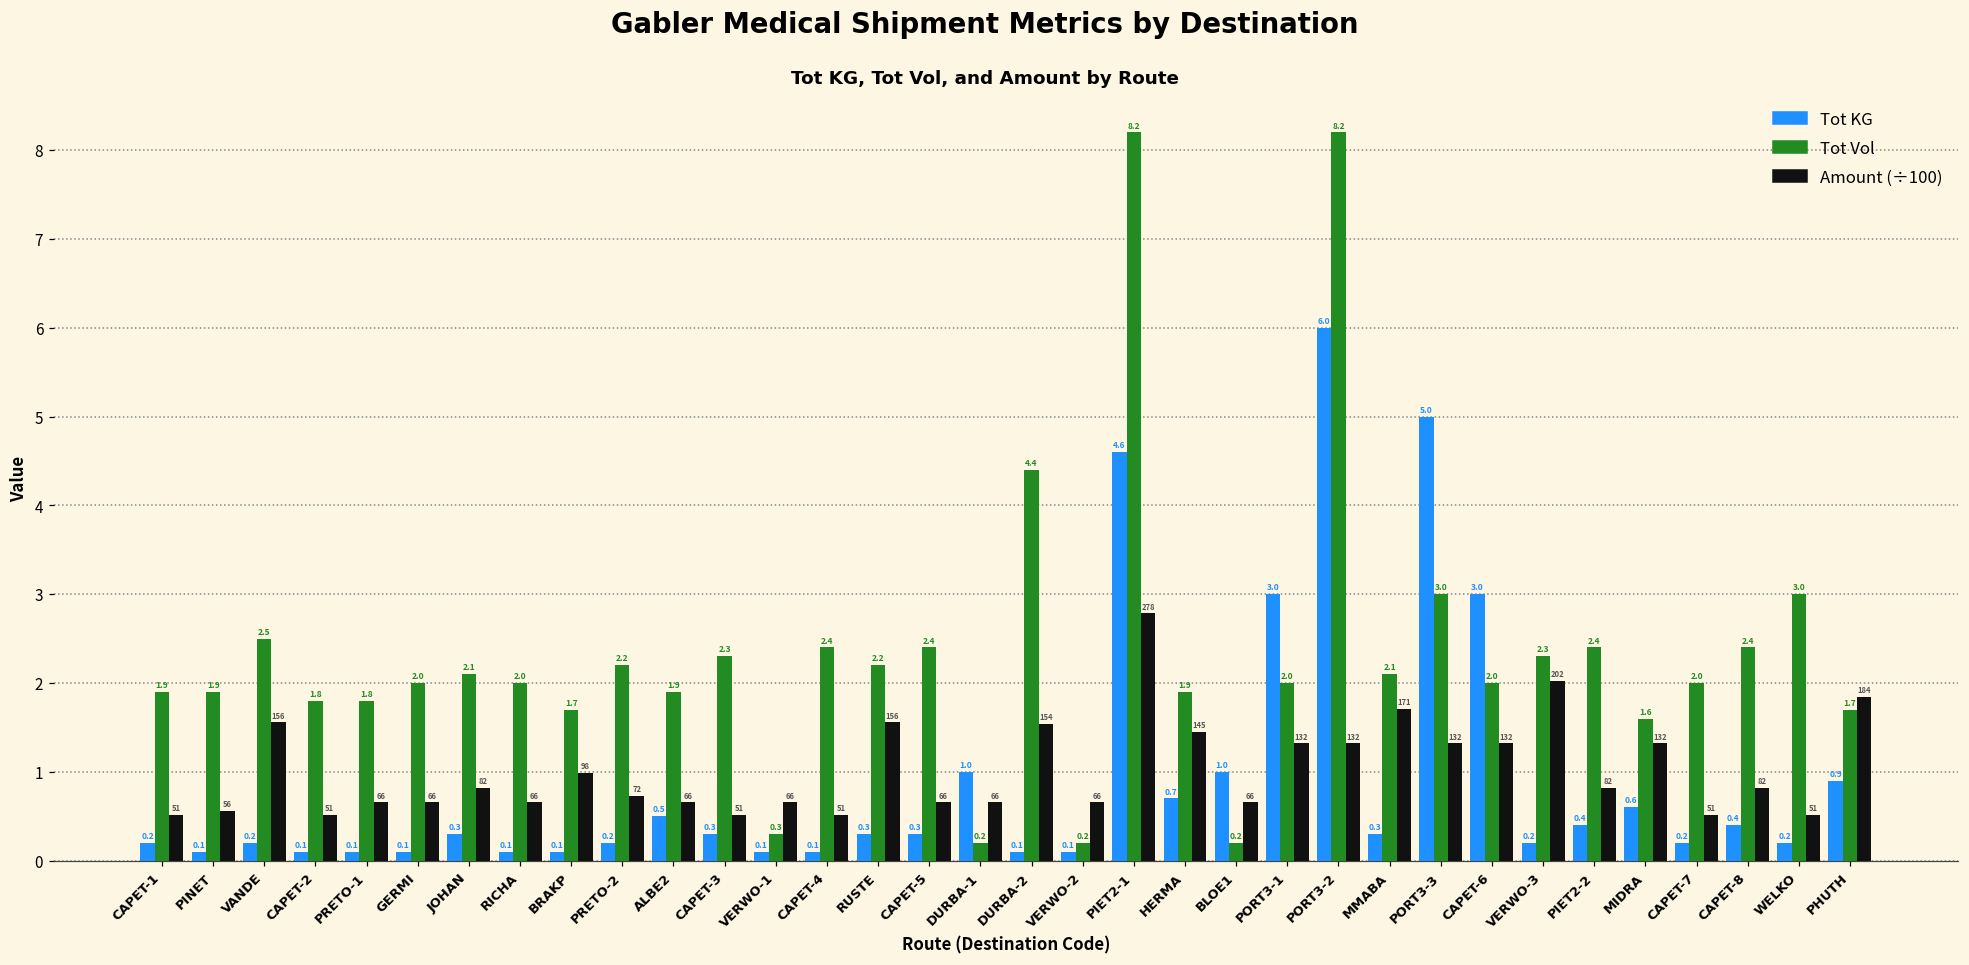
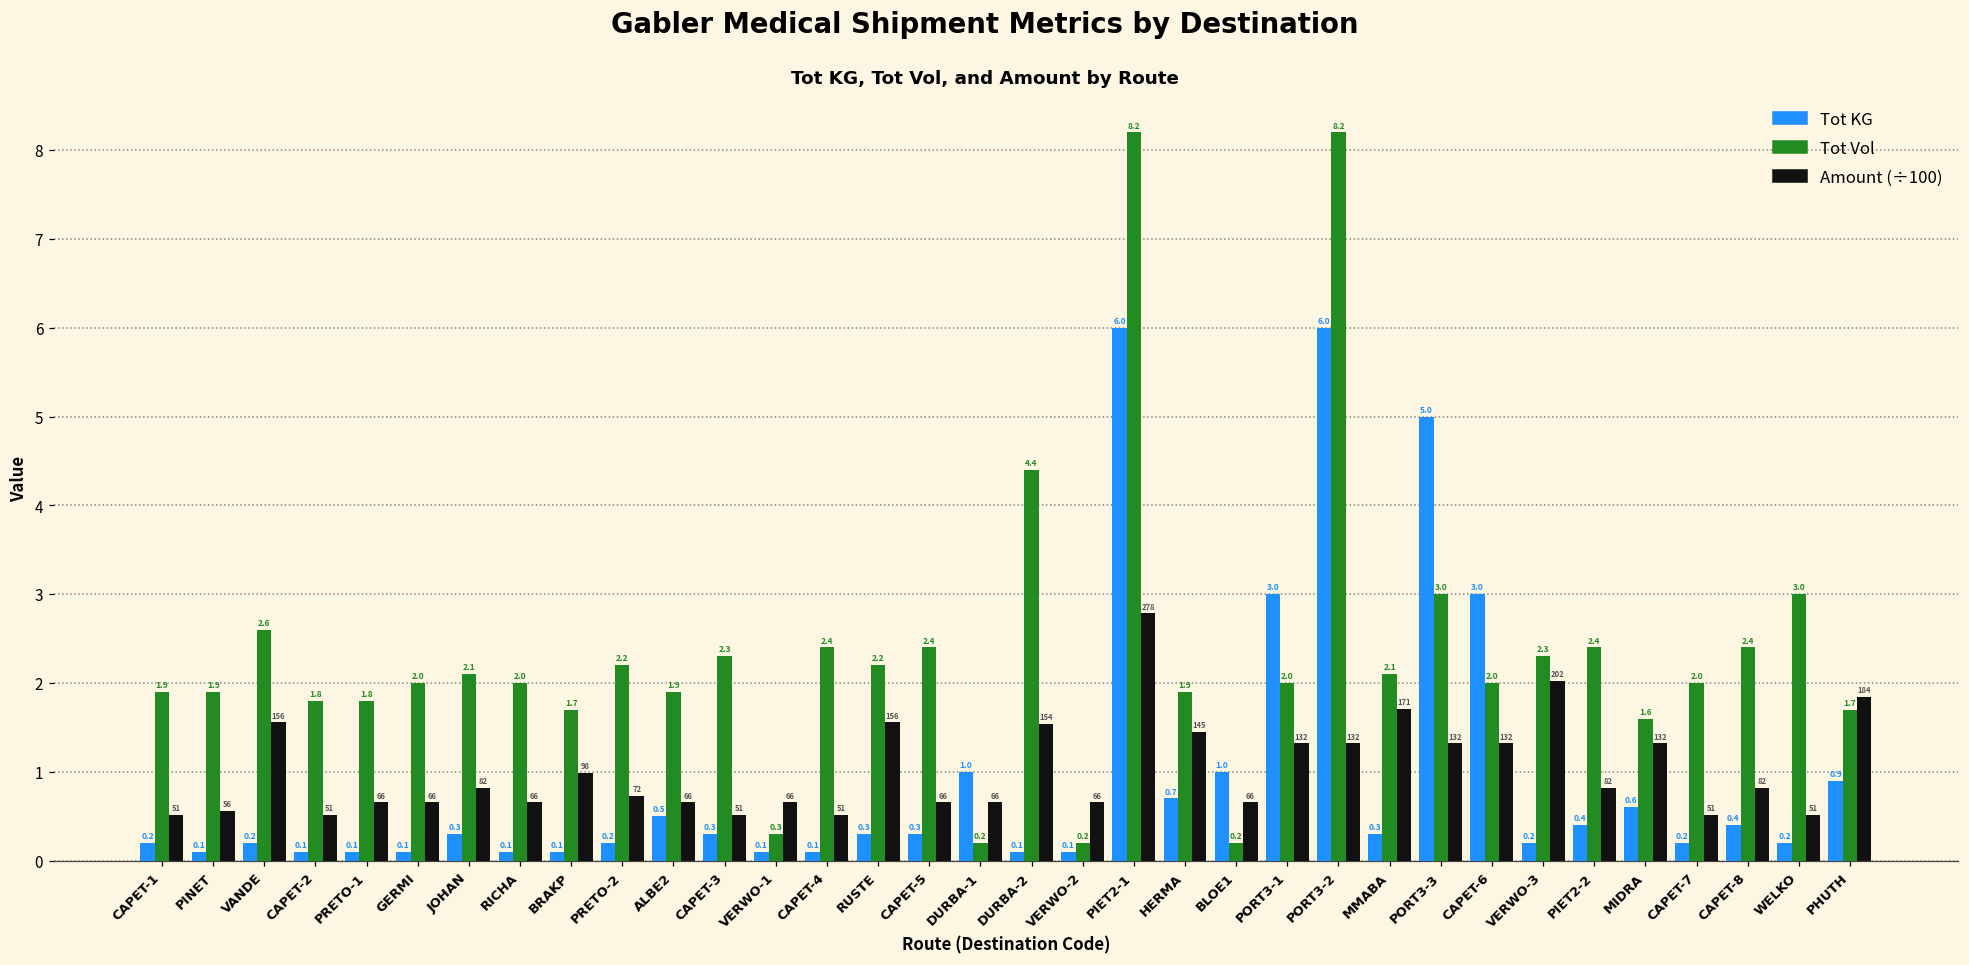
  {
    "Tot KG": {
      "CAPET-1": 0.2,
      "PINET": 0.1,
      "VANDE": 0.2,
      "CAPET-2": 0.1,
      "PRETO-1": 0.1,
      "GERMI": 0.1,
      "JOHAN": 0.3,
      "RICHA": 0.1,
      "BRAKP": 0.1,
      "PRETO-2": 0.2,
      "ALBE2": 0.5,
      "CAPET-3": 0.3,
      "VERWO-1": 0.1,
      "CAPET-4": 0.1,
      "RUSTE": 0.3,
      "CAPET-5": 0.3,
      "DURBA-1": 1.0,
      "DURBA-2": 0.1,
      "VERWO-2": 0.1,
-     "PIET2-1": 4.6,
+     "PIET2-1": 6.0,
      "HERMA": 0.7,
      "BLOE1": 1.0,
      "PORT3-1": 3.0,
      "PORT3-2": 6.0,
      "MMABA": 0.3,
      "PORT3-3": 5.0,
      "CAPET-6": 3.0,
      "VERWO-3": 0.2,
      "PIET2-2": 0.4,
      "MIDRA": 0.6,
      "CAPET-7": 0.2,
      "CAPET-8": 0.4,
      "WELKO": 0.2,
      "PHUTH": 0.9
    },
    "Tot Vol": {
      "CAPET-1": 1.9,
      "PINET": 1.9,
-     "VANDE": 2.5,
+     "VANDE": 2.6,
      "CAPET-2": 1.8,
      "PRETO-1": 1.8,
      "GERMI": 2.0,
      "JOHAN": 2.1,
      "RICHA": 2.0,
      "BRAKP": 1.7,
      "PRETO-2": 2.2,
      "ALBE2": 1.9,
      "CAPET-3": 2.3,
      "VERWO-1": 0.3,
      "CAPET-4": 2.4,
      "RUSTE": 2.2,
      "CAPET-5": 2.4,
      "DURBA-1": 0.2,
      "DURBA-2": 4.4,
      "VERWO-2": 0.2,
      "PIET2-1": 8.2,
      "HERMA": 1.9,
      "BLOE1": 0.2,
      "PORT3-1": 2.0,
      "PORT3-2": 8.2,
      "MMABA": 2.1,
      "PORT3-3": 3.0,
      "CAPET-6": 2.0,
      "VERWO-3": 2.3,
      "PIET2-2": 2.4,
      "MIDRA": 1.6,
      "CAPET-7": 2.0,
      "CAPET-8": 2.4,
      "WELKO": 3.0,
      "PHUTH": 1.7
    }
  }
